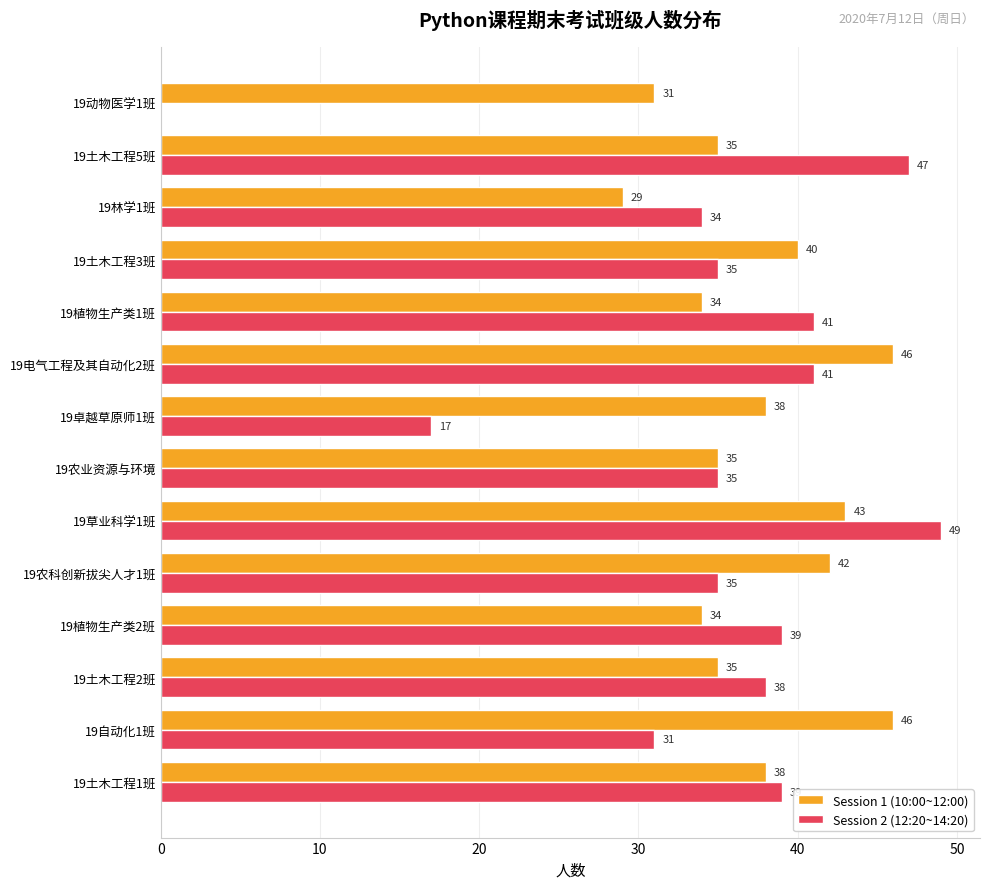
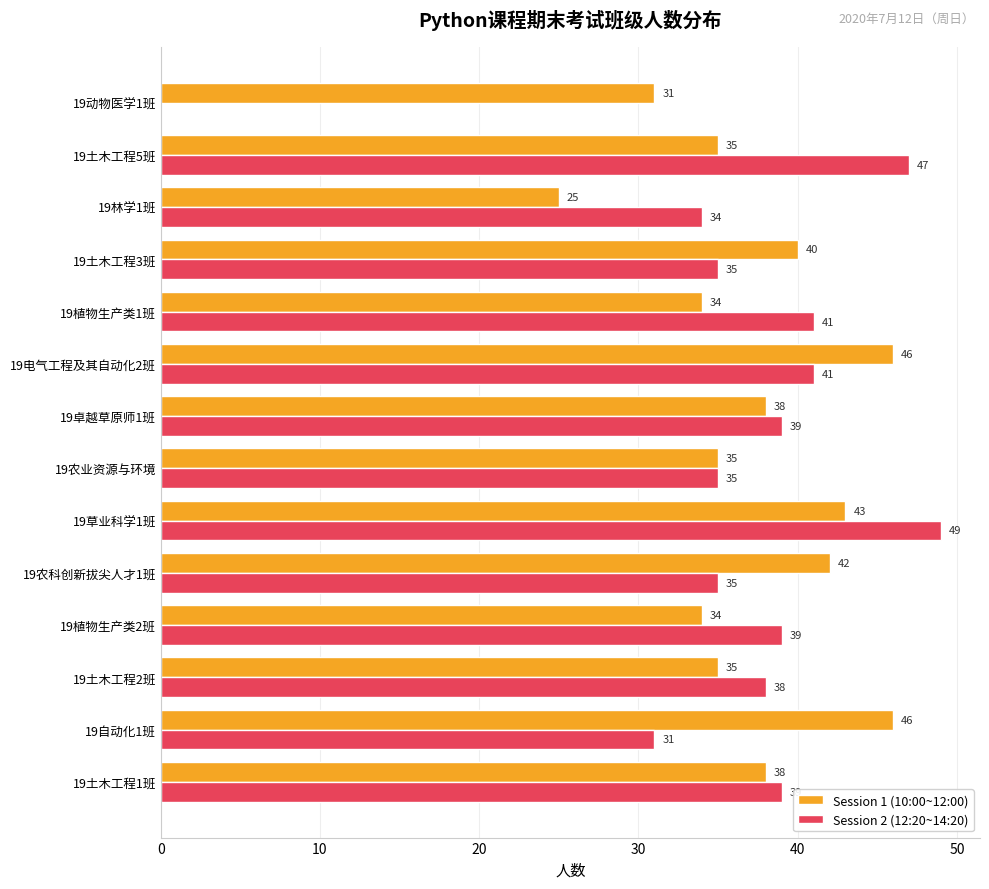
  {
    "Session 1 (10:00~12:00)": {
      "19动物医学1班": 31,
      "19土木工程5班": 35,
-     "19林学1班": 29,
+     "19林学1班": 25,
      "19土木工程3班": 40,
      "19植物生产类1班": 34,
      "19电气工程及其自动化2班": 46,
      "19卓越草原师1班": 38,
      "19农业资源与环境": 35,
      "19草业科学1班": 43,
      "19农科创新拔尖人才1班": 42,
      "19植物生产类2班": 34,
      "19土木工程2班": 35,
      "19自动化1班": 46,
      "19土木工程1班": 38
    },
    "Session 2 (12:20~14:20)": {
      "19土木工程5班": 47,
      "19林学1班": 34,
      "19土木工程3班": 35,
      "19植物生产类1班": 41,
      "19电气工程及其自动化2班": 41,
-     "19卓越草原师1班": 17,
+     "19卓越草原师1班": 39,
      "19农业资源与环境": 35,
      "19草业科学1班": 49,
      "19农科创新拔尖人才1班": 35,
      "19植物生产类2班": 39,
      "19土木工程2班": 38,
      "19自动化1班": 31
    }
  }
